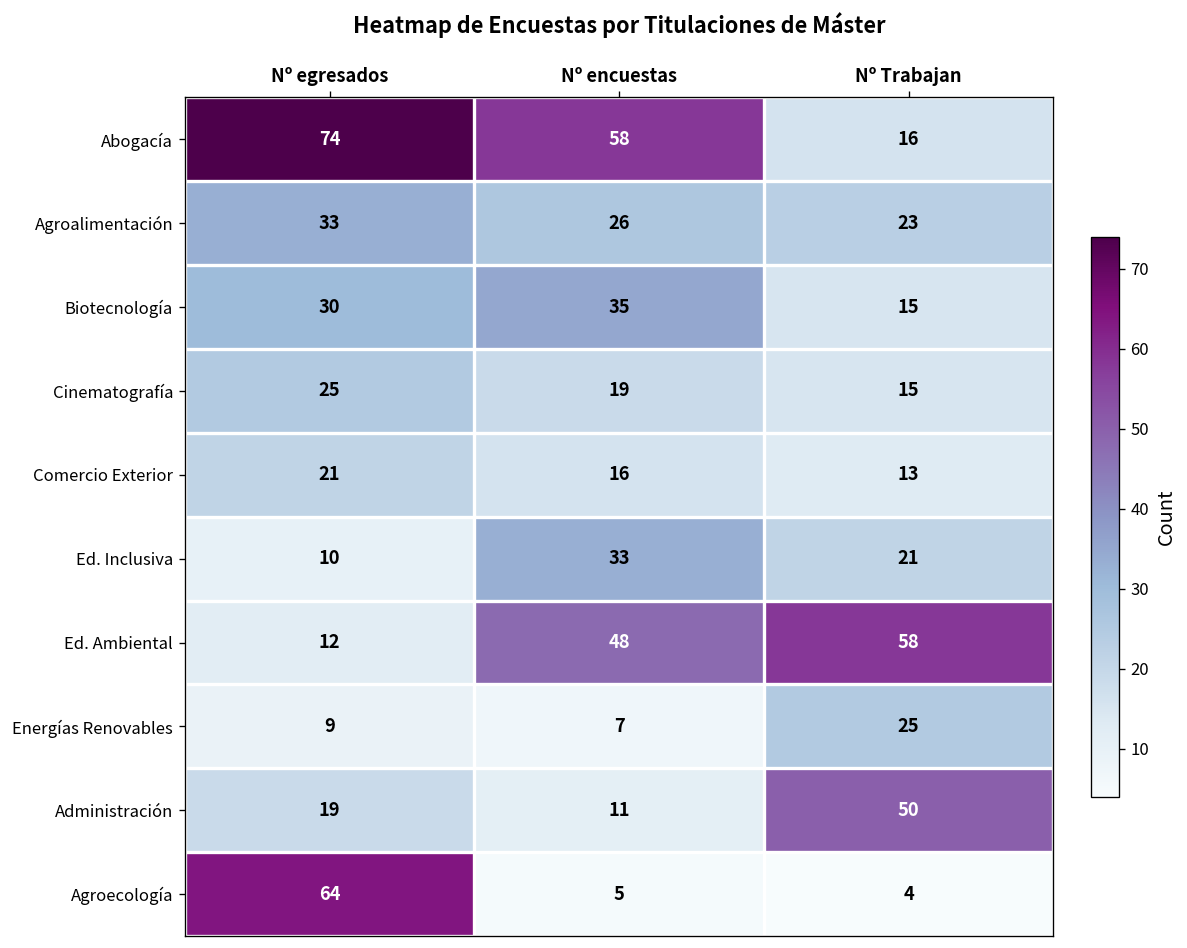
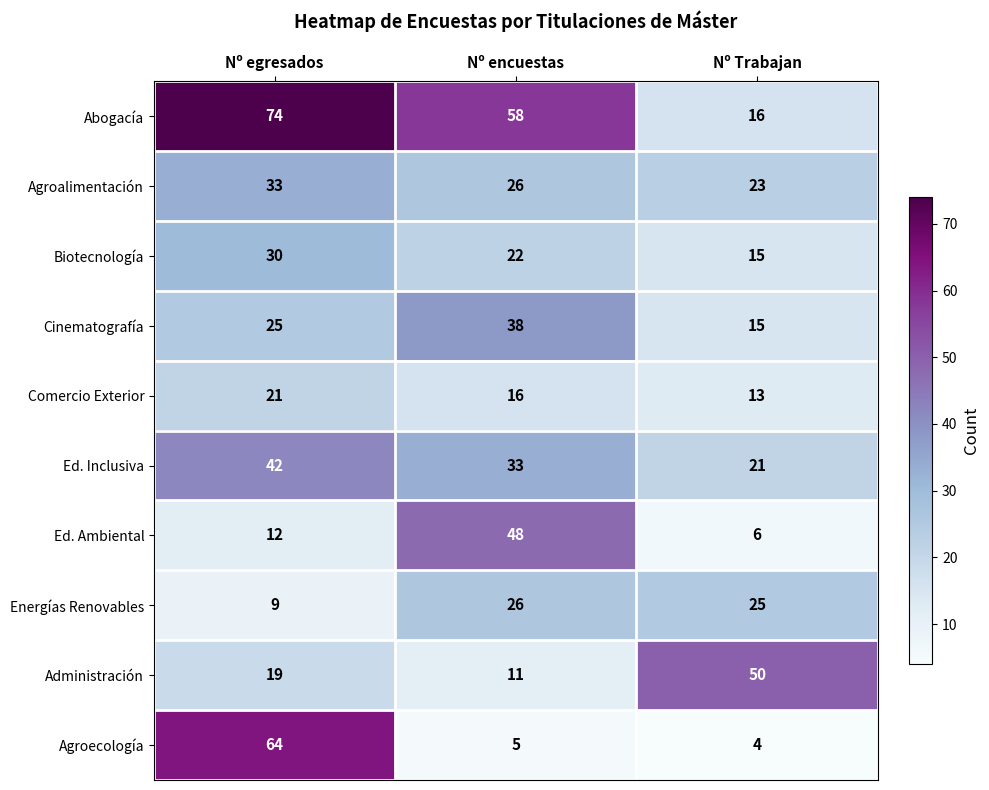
  {
    "Abogacía": {
      "Nº egresados": 74,
      "Nº encuestas": 58,
      "Nº Trabajan": 16
    },
    "Agroalimentación": {
      "Nº egresados": 33,
      "Nº encuestas": 26,
      "Nº Trabajan": 23
    },
    "Biotecnología": {
      "Nº egresados": 30,
-     "Nº encuestas": 35,
+     "Nº encuestas": 22,
      "Nº Trabajan": 15
    },
    "Cinematografía": {
      "Nº egresados": 25,
-     "Nº encuestas": 19,
+     "Nº encuestas": 38,
      "Nº Trabajan": 15
    },
    "Comercio Exterior": {
      "Nº egresados": 21,
      "Nº encuestas": 16,
      "Nº Trabajan": 13
    },
    "Ed. Inclusiva": {
-     "Nº egresados": 10,
+     "Nº egresados": 42,
      "Nº encuestas": 33,
      "Nº Trabajan": 21
    },
    "Ed. Ambiental": {
      "Nº egresados": 12,
      "Nº encuestas": 48,
-     "Nº Trabajan": 58
+     "Nº Trabajan": 6
    },
    "Energías Renovables": {
      "Nº egresados": 9,
-     "Nº encuestas": 7,
+     "Nº encuestas": 26,
      "Nº Trabajan": 25
    },
    "Administración": {
      "Nº egresados": 19,
      "Nº encuestas": 11,
      "Nº Trabajan": 50
    },
    "Agroecología": {
      "Nº egresados": 64,
      "Nº encuestas": 5,
      "Nº Trabajan": 4
    }
  }
